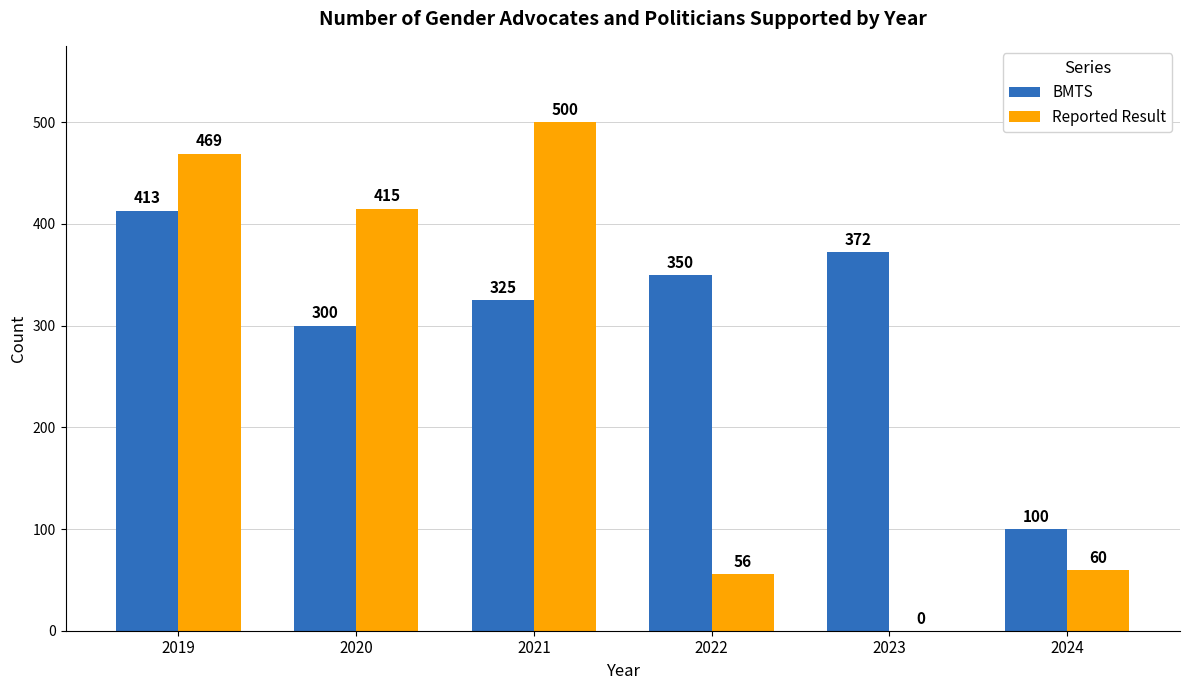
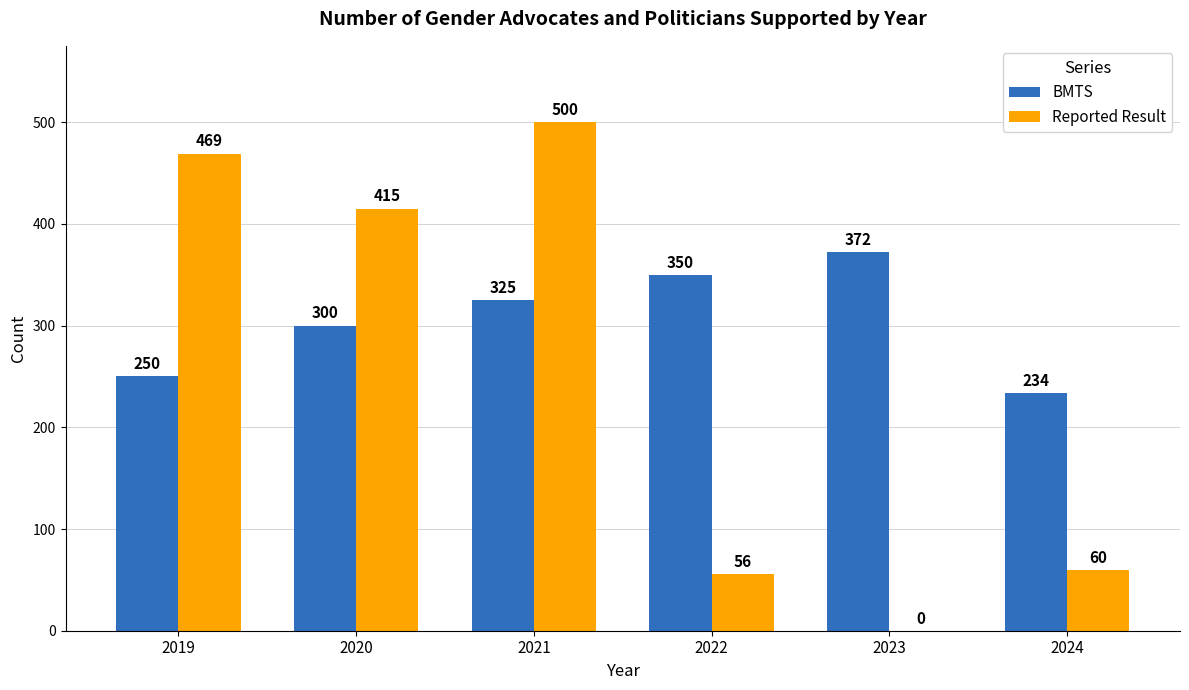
  {
    "BMTS": {
-     "2019": 413,
+     "2019": 250,
      "2020": 300,
      "2021": 325,
      "2022": 350,
      "2023": 372,
-     "2024": 100
+     "2024": 234
    },
    "Reported Result": {
      "2019": 469,
      "2020": 415,
      "2021": 500,
      "2022": 56,
      "2023": 0,
      "2024": 60
    }
  }
